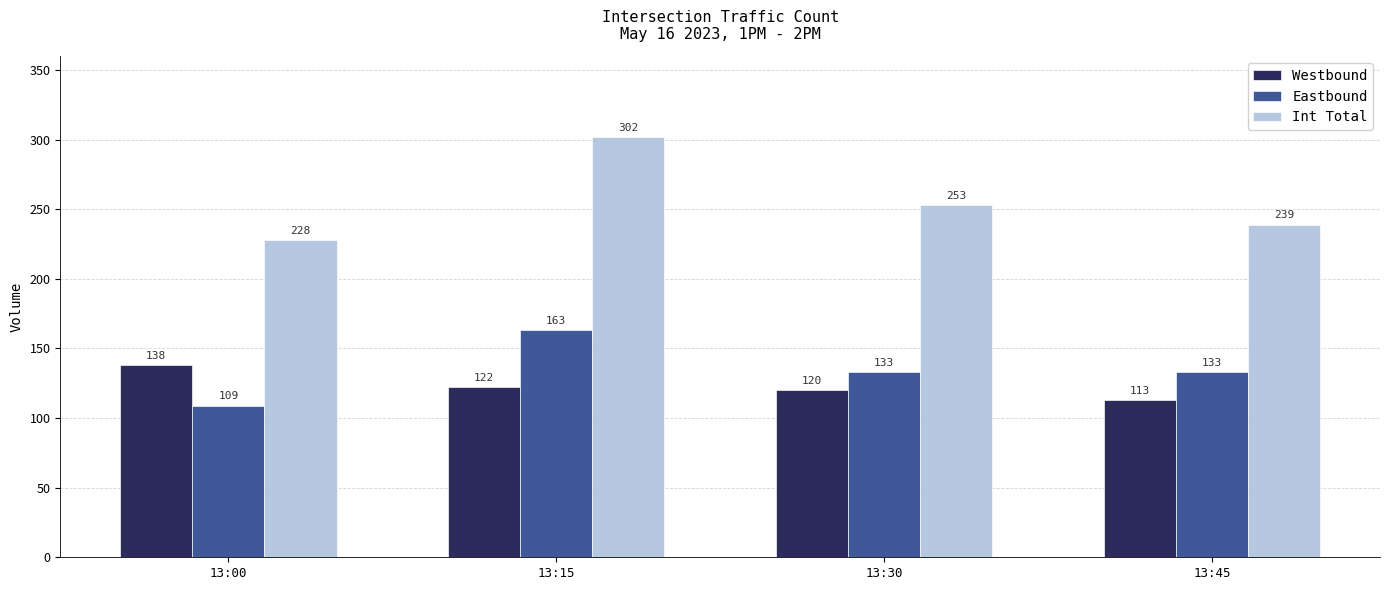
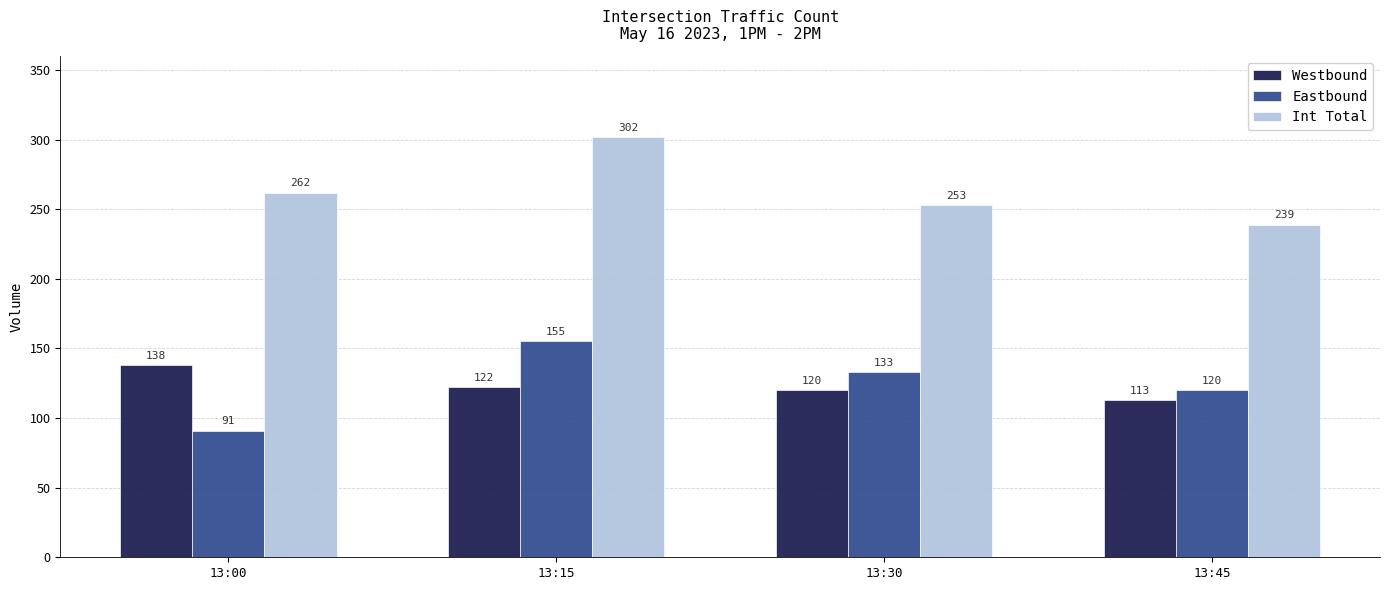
  {
    "Westbound": {
      "13:00": 138,
      "13:15": 122,
      "13:30": 120,
      "13:45": 113
    },
    "Eastbound": {
-     "13:00": 109,
-     "13:15": 163,
+     "13:00": 91,
+     "13:15": 155,
      "13:30": 133,
-     "13:45": 133
+     "13:45": 120
    },
    "Int Total": {
-     "13:00": 228,
+     "13:00": 262,
      "13:15": 302,
      "13:30": 253,
      "13:45": 239
    }
  }
